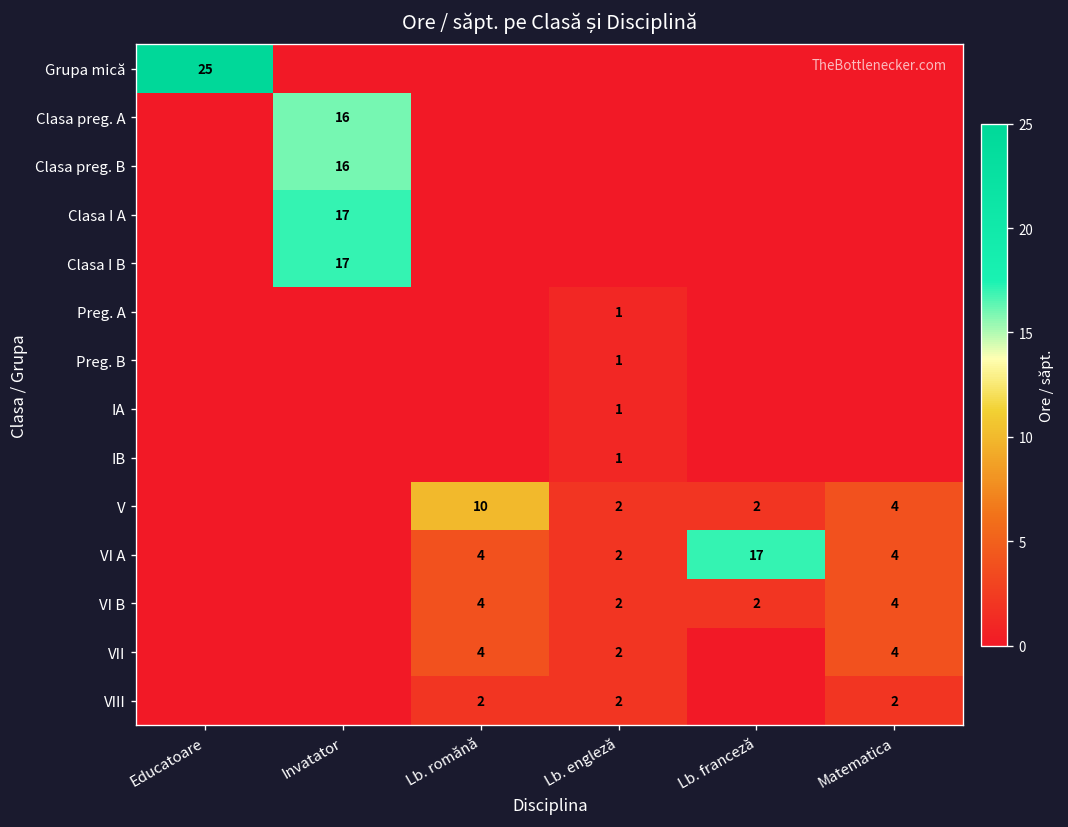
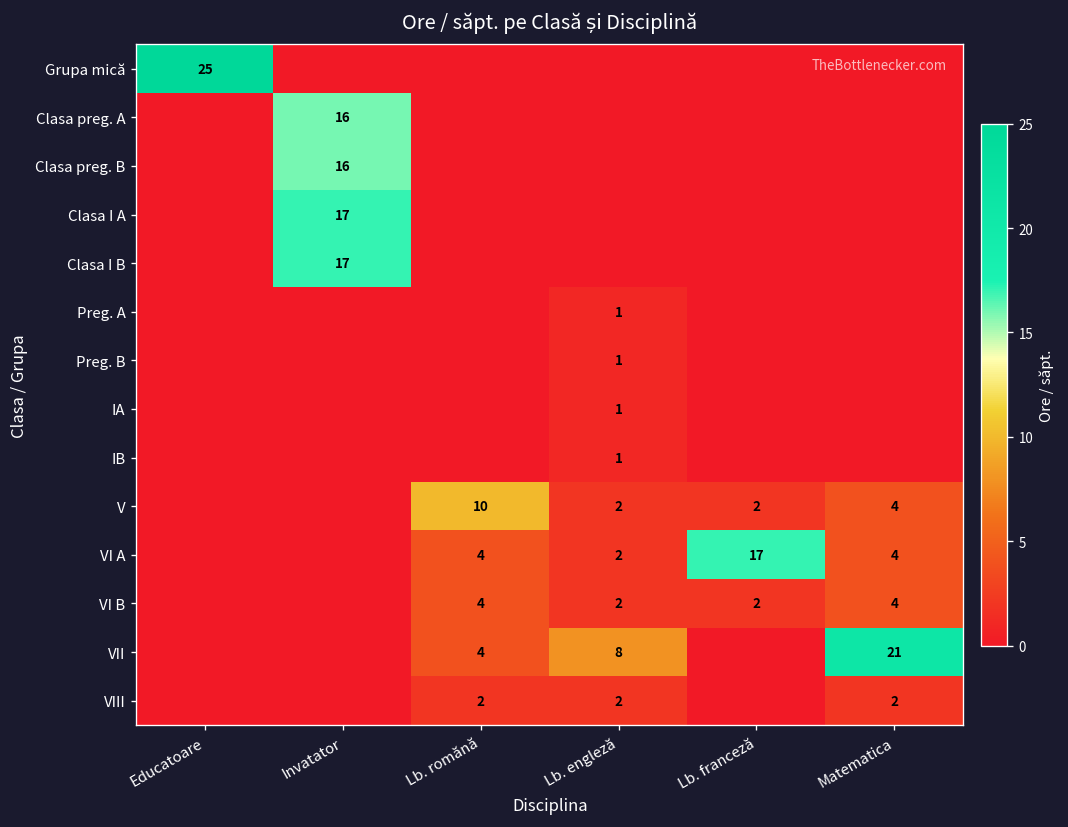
  {
    "Grupa mică": {
      "Educatoare": 25
    },
    "Clasa preg. A": {
      "Invatator": 16
    },
    "Clasa preg. B": {
      "Invatator": 16
    },
    "Clasa I A": {
      "Invatator": 17
    },
    "Clasa I B": {
      "Invatator": 17
    },
    "Preg. A": {
      "Lb. engleză": 1
    },
    "Preg. B": {
      "Lb. engleză": 1
    },
    "IA": {
      "Lb. engleză": 1
    },
    "IB": {
      "Lb. engleză": 1
    },
    "V": {
      "Lb. romănă": 10,
      "Lb. engleză": 2,
      "Lb. franceză": 2,
      "Matematica": 4
    },
    "VI A": {
      "Lb. romănă": 4,
      "Lb. engleză": 2,
      "Lb. franceză": 17,
      "Matematica": 4
    },
    "VI B": {
      "Lb. romănă": 4,
      "Lb. engleză": 2,
      "Lb. franceză": 2,
      "Matematica": 4
    },
    "VII": {
      "Lb. romănă": 4,
-     "Lb. engleză": 2,
-     "Matematica": 4
+     "Lb. engleză": 8,
+     "Matematica": 21
    },
    "VIII": {
      "Lb. romănă": 2,
      "Lb. engleză": 2,
      "Matematica": 2
    }
  }
